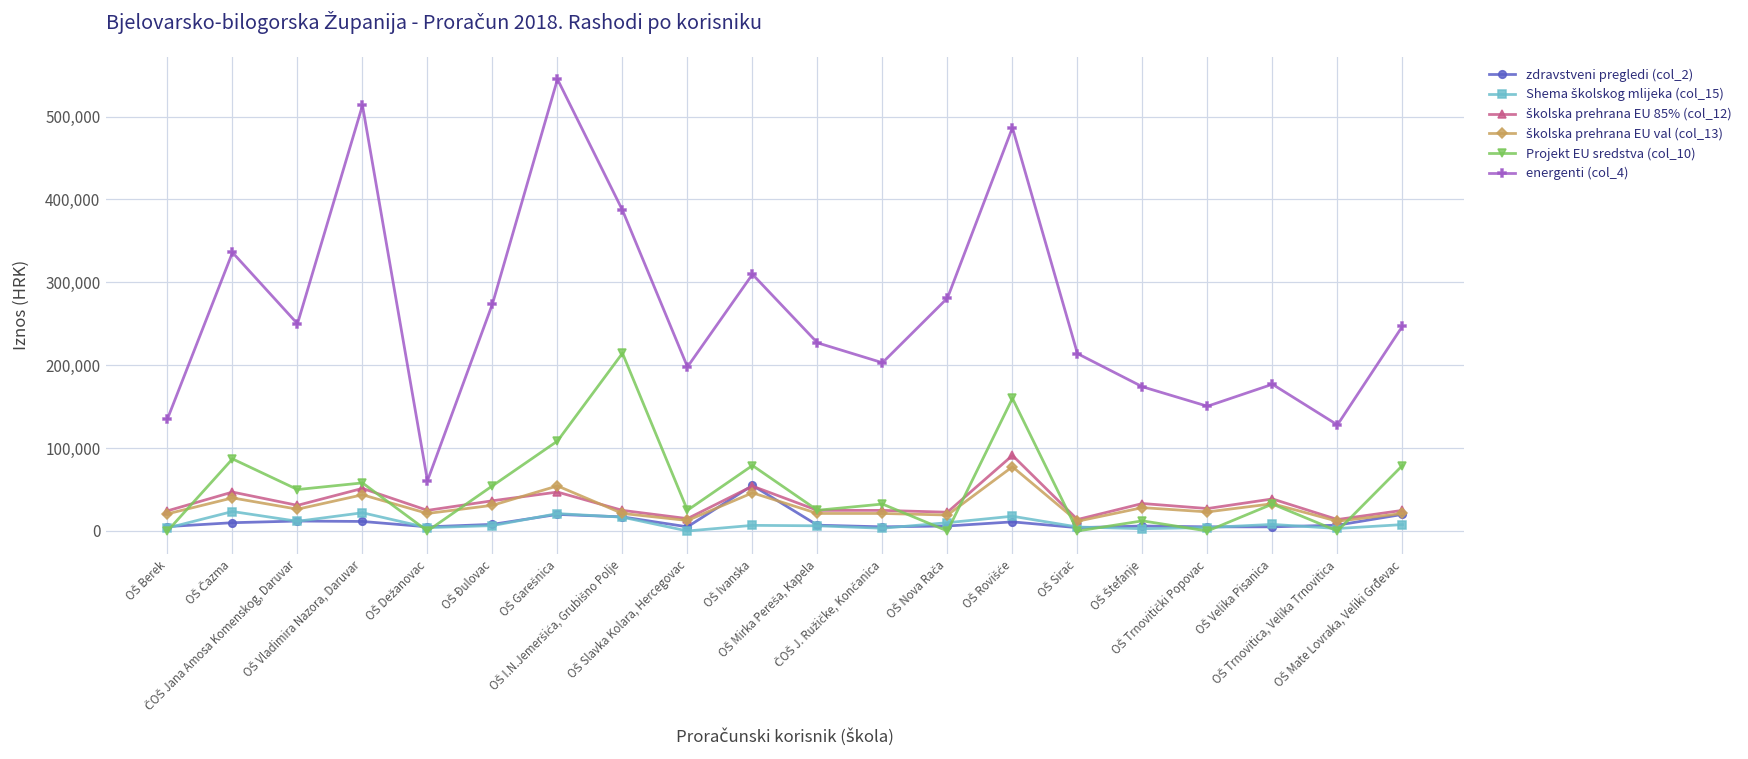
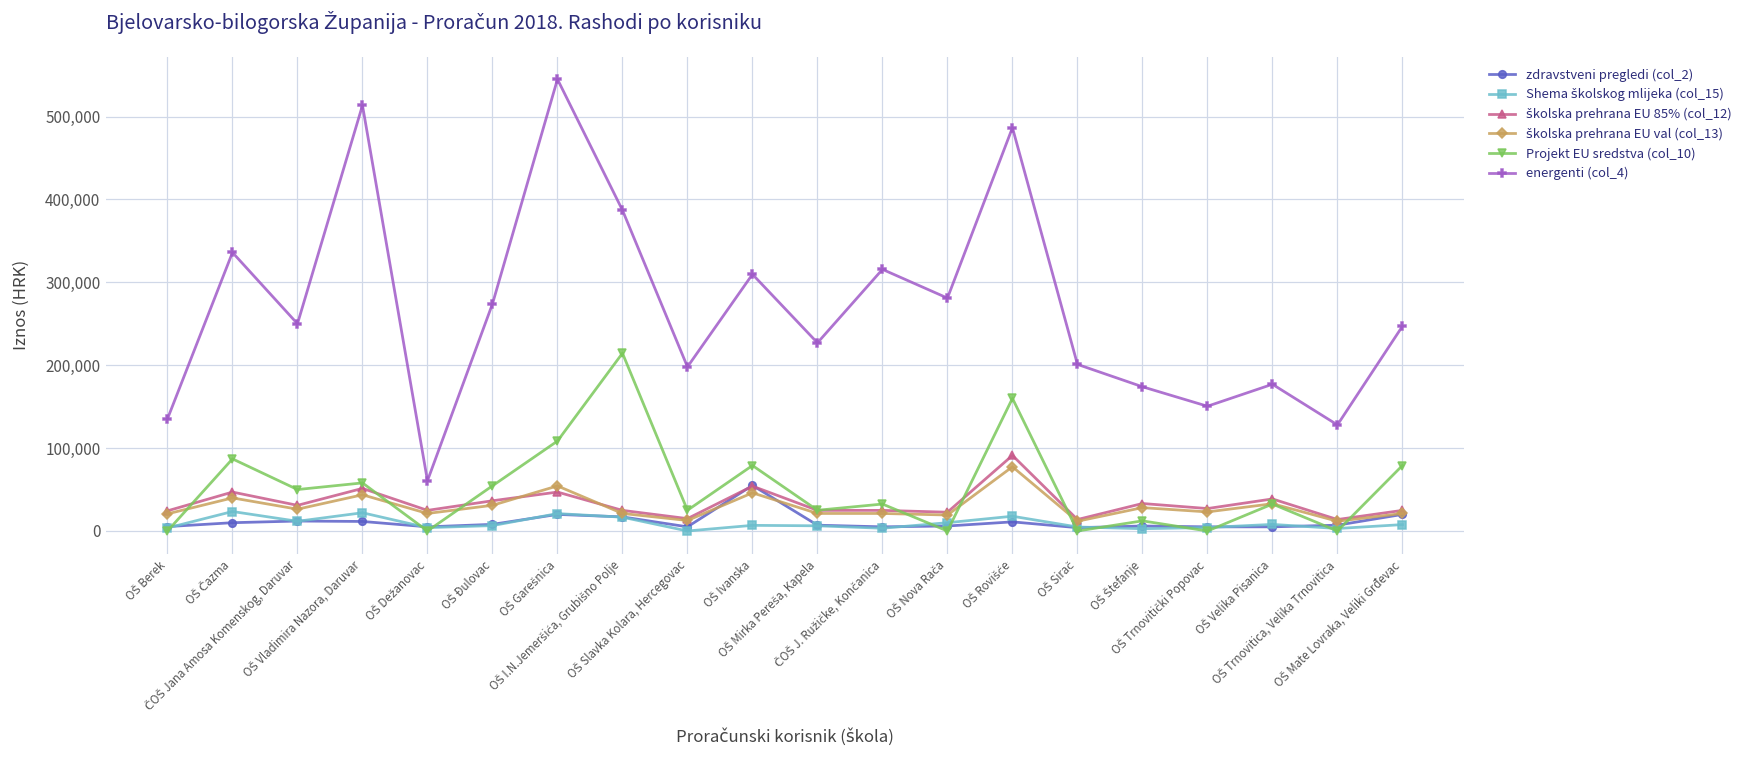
  {
    "zdravstveni pregledi (col_2)": {
      "OŠ Čazma": "10,000",
      "OŠ Vladimira Nazora, Daruvar": "10,000",
      "OŠ Slavka Kolara, Hercegovac": "10,000",
      "OŠ Nova Rača": "10,000",
      "OŠ Rovišće": "10,000",
      "OŠ Trnovitica, Velika Trnovitica": "10,000"
    },
    "Shema školskog mlijeka (col_15)": {
      "OŠ Čazma": "20,000",
      "OŠ Vladimira Nazora, Daruvar": "20,000",
      "OŠ Slavka Kolara, Hercegovac": "0",
      "OŠ Ivanska": "10,000",
      "OŠ Nova Rača": "10,000",
      "OŠ Rovišće": "20,000",
      "OŠ Mate Lovraka, Veliki Grđevac": "10,000"
    },
    "školska prehrana EU 85% (col_12)": {
      "OŠ Berek": "20,000",
      "OŠ Čazma": "50,000",
      "ČOŠ Jana Amosa Komenskog, Daruvar": "30,000",
      "OŠ Vladimira Nazora, Daruvar": "50,000",
      "OŠ Dežanovac": "20,000",
      "OŠ Đulovac": "40,000",
      "OŠ Garešnica": "50,000",
      "OŠ I.N.Jemeršića, Grubišno Polje": "20,000",
      "ČOŠ J. Ružičke, Končanica": "20,000",
      "OŠ Nova Rača": "20,000",
      "OŠ Rovišće": "90,000",
      "OŠ Štefanje": "30,000",
      "OŠ Trnovitički Popovac": "30,000",
      "OŠ Velika Pisanica": "40,000",
      "OŠ Mate Lovraka, Veliki Grđevac": "20,000"
    },
    "školska prehrana EU val (col_13)": {
      "OŠ Berek": "20,000",
      "OŠ Čazma": "40,000",
      "ČOŠ Jana Amosa Komenskog, Daruvar": "30,000",
      "OŠ Vladimira Nazora, Daruvar": "40,000",
      "OŠ Dežanovac": "20,000",
      "OŠ Đulovac": "30,000",
      "OŠ Garešnica": "50,000",
      "OŠ I.N.Jemeršića, Grubišno Polje": "20,000",
      "OŠ Ivanska": "50,000",
      "OŠ Mirka Pereša, Kapela": "20,000",
      "ČOŠ J. Ružičke, Končanica": "20,000",
      "OŠ Nova Rača": "20,000",
      "OŠ Rovišće": "80,000",
      "OŠ Štefanje": "30,000",
      "OŠ Trnovitički Popovac": "20,000"
    },
    "Projekt EU sredstva (col_10)": {
      "OŠ Berek": "0",
      "OŠ Čazma": "90,000",
      "ČOŠ Jana Amosa Komenskog, Daruvar": "50,000",
      "OŠ Vladimira Nazora, Daruvar": "60,000",
      "OŠ Dežanovac": "0",
      "OŠ Đulovac": "50,000",
      "OŠ Garešnica": "110,000",
      "OŠ I.N.Jemeršića, Grubišno Polje": "210,000",
      "OŠ Slavka Kolara, Hercegovac": "30,000",
      "OŠ Ivanska": "80,000",
      "ČOŠ J. Ružičke, Končanica": "30,000",
      "OŠ Nova Rača": "0",
      "OŠ Rovišće": "160,000",
      "OŠ Sirač": "0",
      "OŠ Štefanje": "10,000",
      "OŠ Trnovitički Popovac": "0",
      "OŠ Mate Lovraka, Veliki Grđevac": "80,000"
    },
    "energenti (col_4)": {
      "OŠ Berek": "140,000",
      "OŠ Čazma": "340,000",
      "ČOŠ Jana Amosa Komenskog, Daruvar": "250,000",
      "OŠ Vladimira Nazora, Daruvar": "510,000",
      "OŠ Dežanovac": "60,000",
      "OŠ Đulovac": "270,000",
      "OŠ Garešnica": "550,000",
      "OŠ I.N.Jemeršića, Grubišno Polje": "390,000",
      "OŠ Slavka Kolara, Hercegovac": "200,000",
      "OŠ Ivanska": "310,000",
      "OŠ Mirka Pereša, Kapela": "230,000",
-     "ČOŠ J. Ružičke, Končanica": "200,000",
+     "ČOŠ J. Ružičke, Končanica": "320,000",
      "OŠ Nova Rača": "280,000",
      "OŠ Rovišće": "490,000",
-     "OŠ Sirač": "210,000",
+     "OŠ Sirač": "200,000",
      "OŠ Štefanje": "170,000",
      "OŠ Trnovitički Popovac": "150,000",
      "OŠ Velika Pisanica": "180,000",
      "OŠ Trnovitica, Velika Trnovitica": "130,000",
      "OŠ Mate Lovraka, Veliki Grđevac": "250,000"
    }
  }
